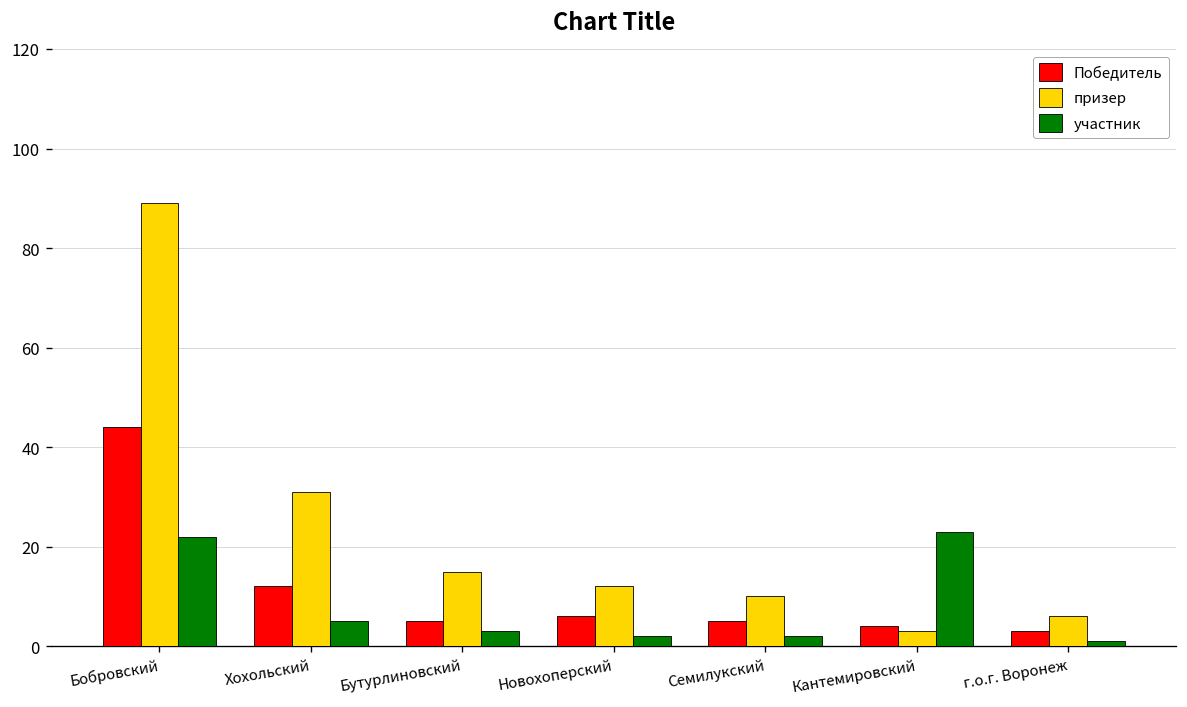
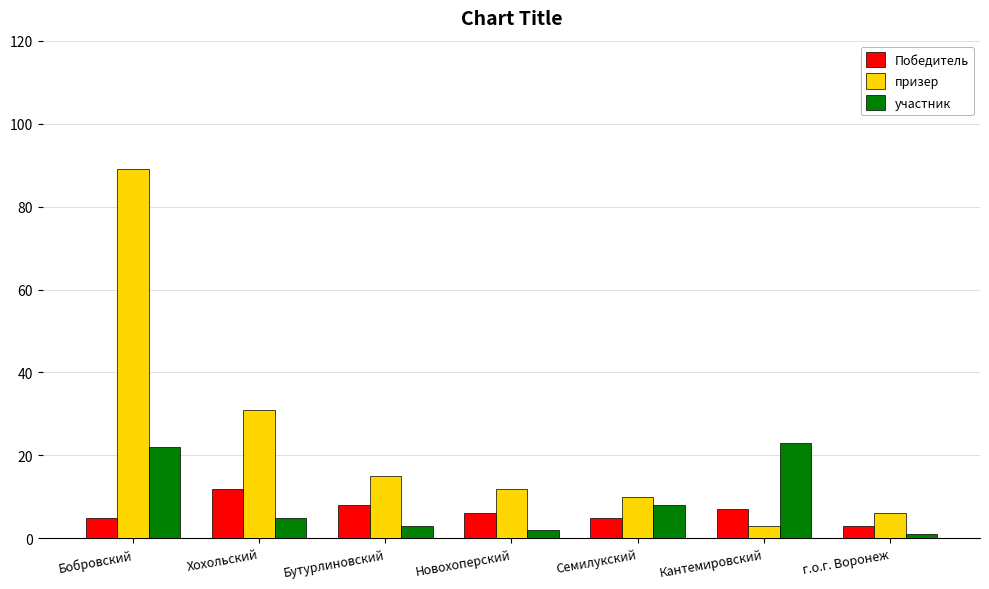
  {
    "Победитель": {
-     "Бобровский": 44,
+     "Бобровский": 5,
      "Хохольский": 12,
-     "Бутурлиновский": 5,
+     "Бутурлиновский": 8,
      "Новохоперский": 6,
      "Семилукский": 5,
-     "Кантемировский": 4,
+     "Кантемировский": 7,
      "г.о.г. Воронеж": 3
    },
    "призер": {
      "Бобровский": 89,
      "Хохольский": 31,
      "Бутурлиновский": 15,
      "Новохоперский": 12,
      "Семилукский": 10,
      "Кантемировский": 3,
      "г.о.г. Воронеж": 6
    },
    "участник": {
      "Бобровский": 22,
      "Хохольский": 5,
      "Бутурлиновский": 3,
      "Новохоперский": 2,
-     "Семилукский": 2,
+     "Семилукский": 8,
      "Кантемировский": 23,
      "г.о.г. Воронеж": 1
    }
  }
